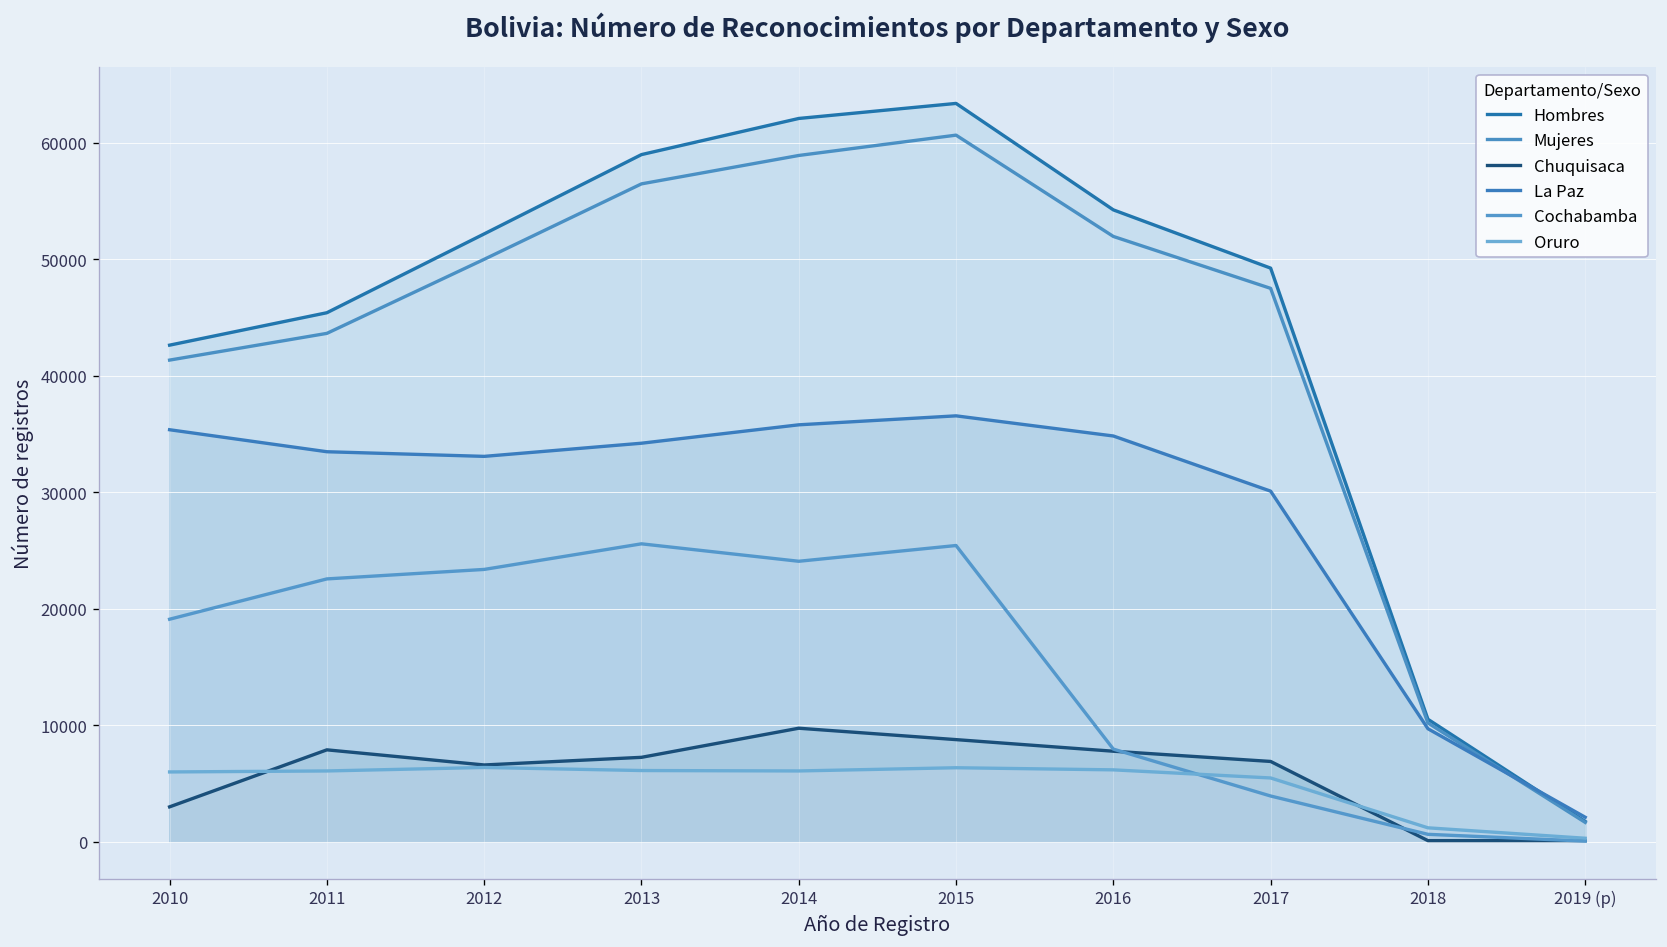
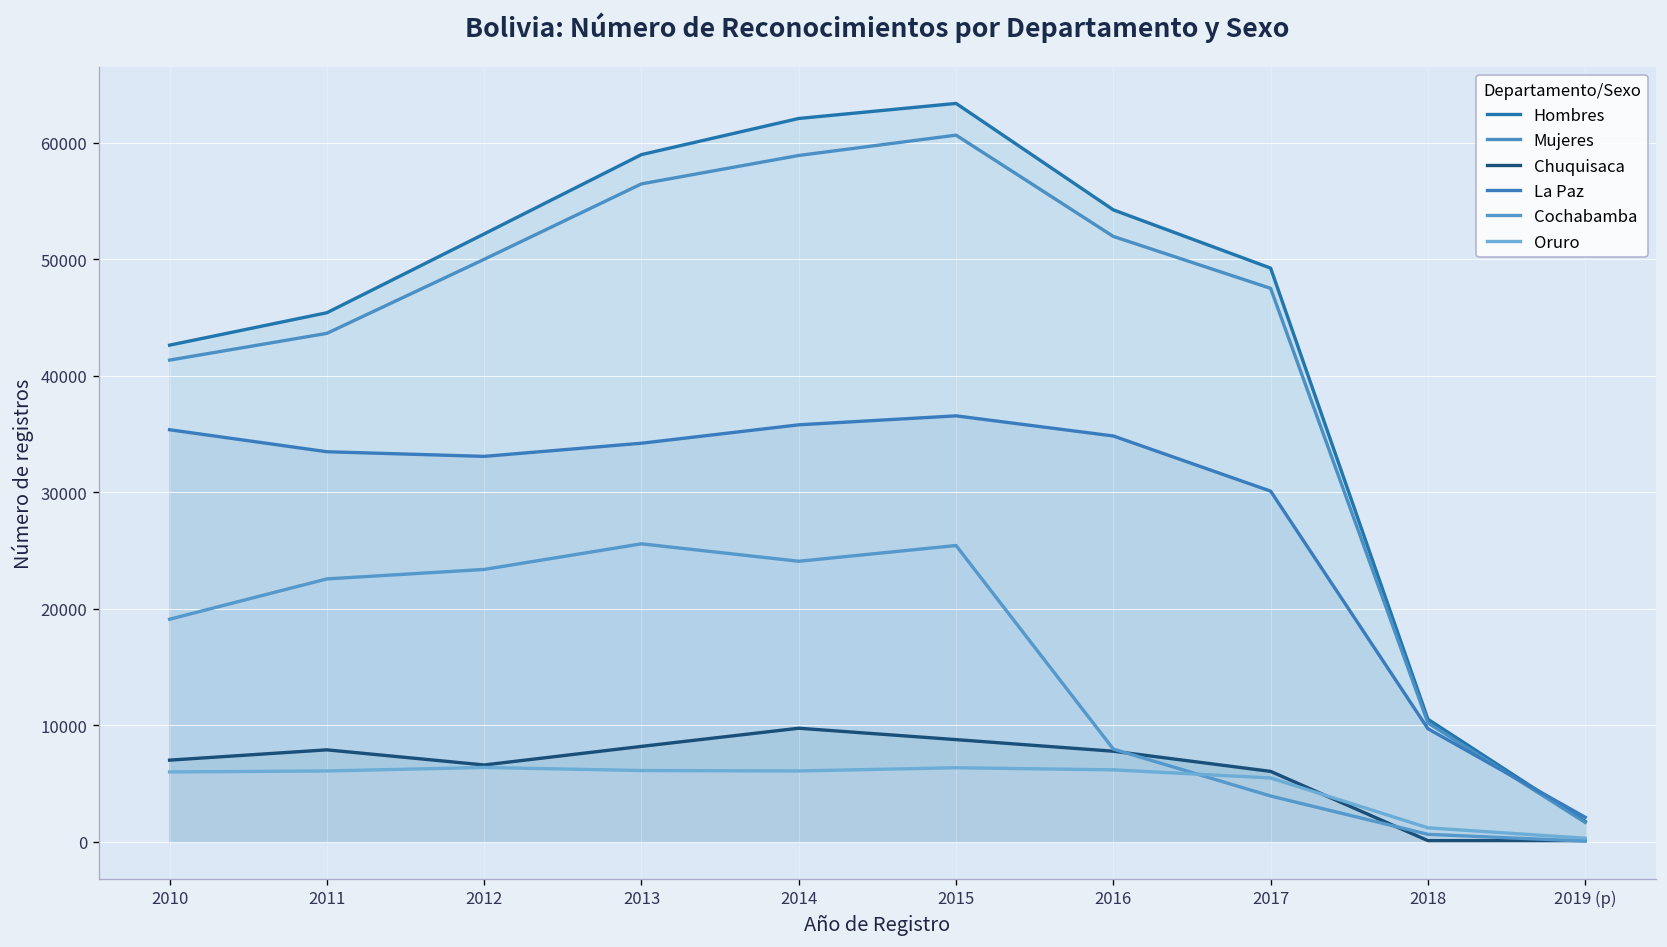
  {
    "Chuquisaca": {
-     "2010": 3000,
+     "2010": 7000,
      "2011": 8000,
-     "2013": 7000,
+     "2013": 8000,
      "2014": 10000,
      "2015": 9000,
-     "2017": 7000,
+     "2017": 6000,
      "2018": 0
    }
  }
